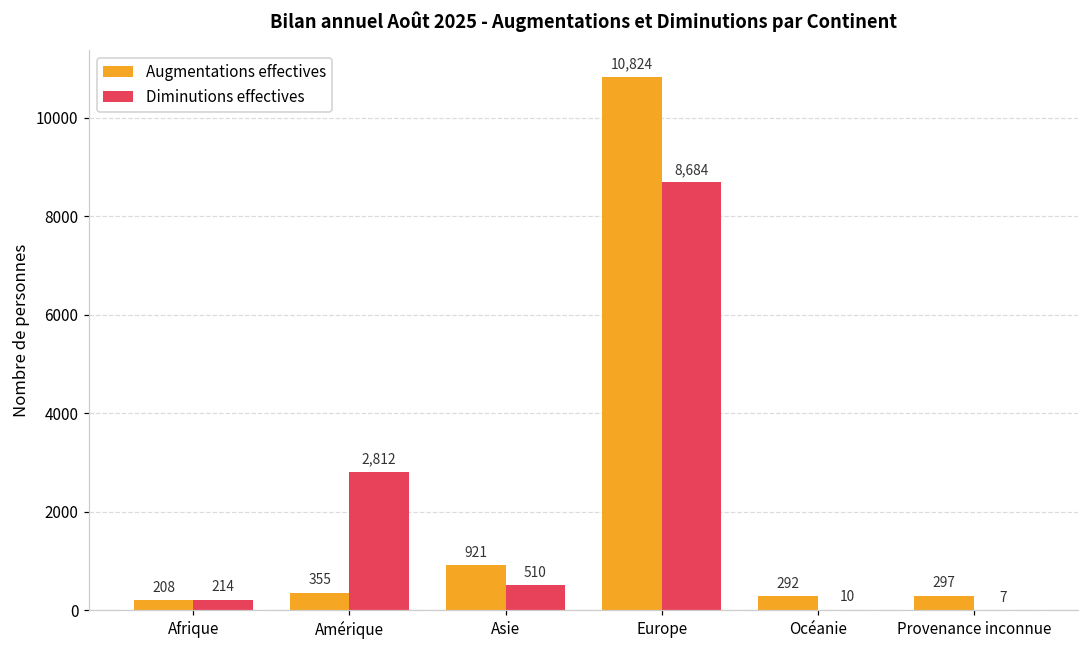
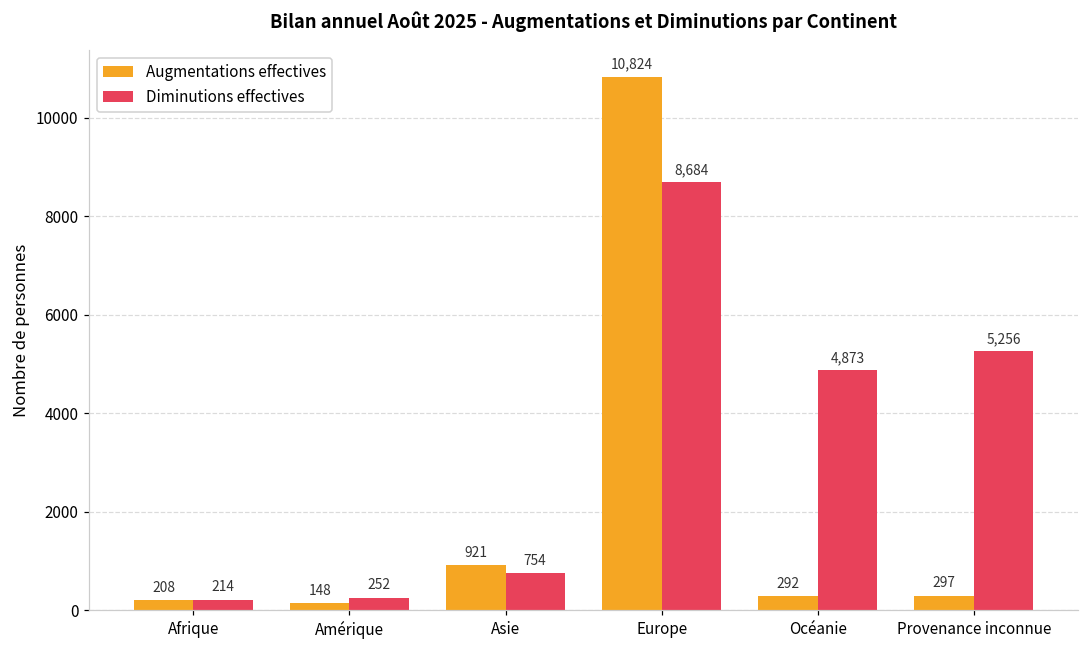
  {
    "Augmentations effectives": {
      "Afrique": "208",
-     "Amérique": "355",
+     "Amérique": "148",
      "Asie": "921",
      "Europe": "10,824",
      "Océanie": "292",
      "Provenance inconnue": "297"
    },
    "Diminutions effectives": {
      "Afrique": "214",
-     "Amérique": "2,812",
-     "Asie": "510",
+     "Amérique": "252",
+     "Asie": "754",
      "Europe": "8,684",
-     "Océanie": "10",
-     "Provenance inconnue": "7"
+     "Océanie": "4,873",
+     "Provenance inconnue": "5,256"
    }
  }
